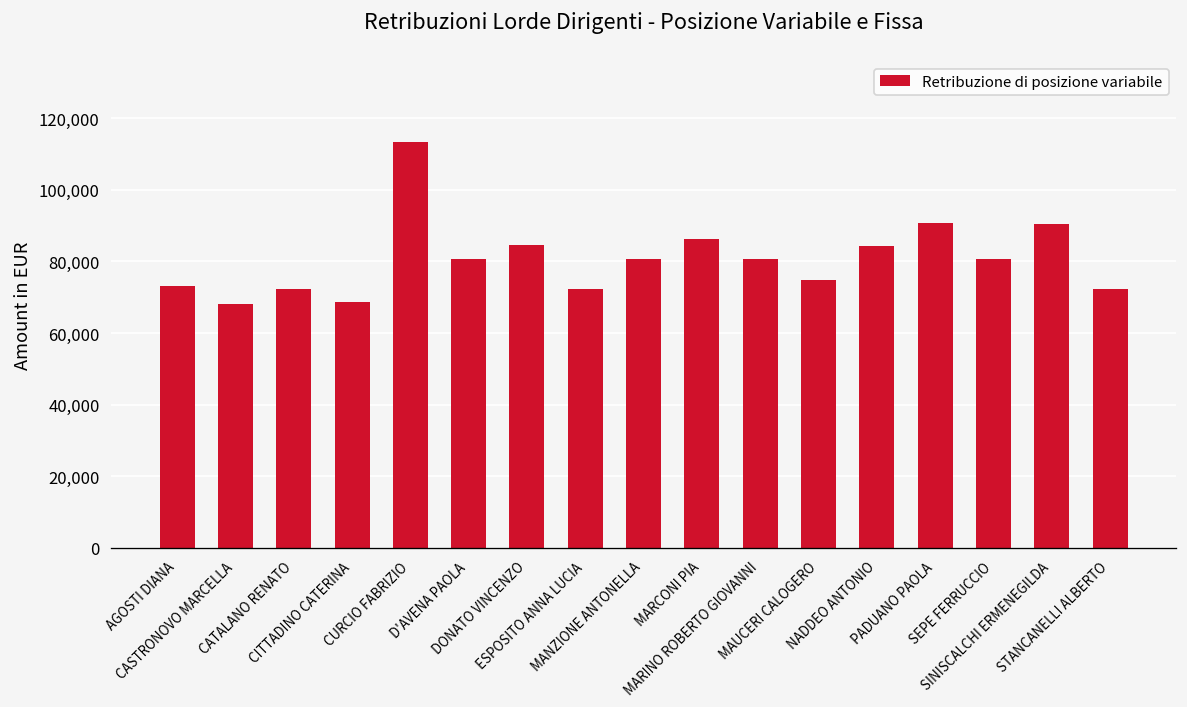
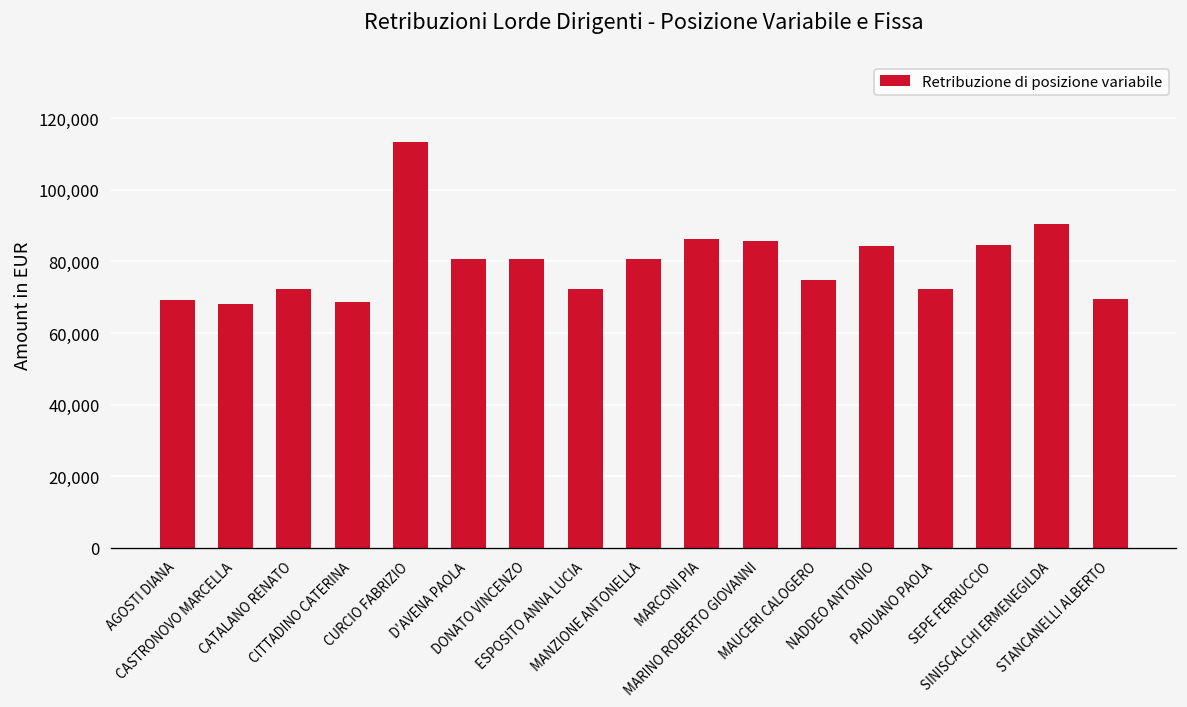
  {
-   "AGOSTI DIANA": "73,000",
+   "AGOSTI DIANA": "69,000",
    "CASTRONOVO MARCELLA": "68,000",
    "CATALANO RENATO": "72,000",
    "CITTADINO CATERINA": "69,000",
    "CURCIO FABRIZIO": "113,000",
    "D'AVENA PAOLA": "81,000",
-   "DONATO VINCENZO": "84,000",
+   "DONATO VINCENZO": "81,000",
    "ESPOSITO ANNA LUCIA": "72,000",
    "MANZIONE ANTONELLA": "81,000",
    "MARCONI PIA": "86,000",
-   "MARINO ROBERTO GIOVANNI": "81,000",
+   "MARINO ROBERTO GIOVANNI": "86,000",
    "MAUCERI CALOGERO": "75,000",
    "NADDEO ANTONIO": "84,000",
-   "PADUANO PAOLA": "91,000",
-   "SEPE FERRUCCIO": "81,000",
+   "PADUANO PAOLA": "72,000",
+   "SEPE FERRUCCIO": "85,000",
    "SINISCALCHI ERMENEGILDA": "90,000",
-   "STANCANELLI ALBERTO": "72,000"
+   "STANCANELLI ALBERTO": "69,000"
  }
